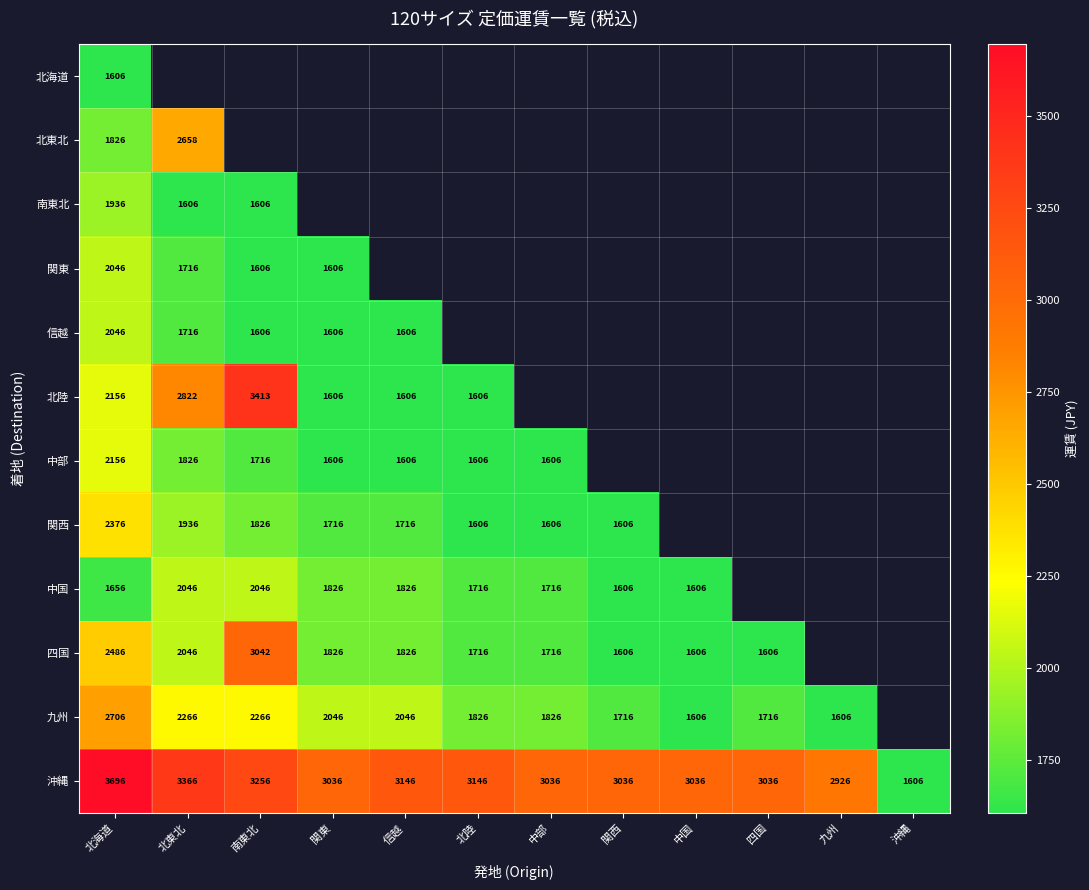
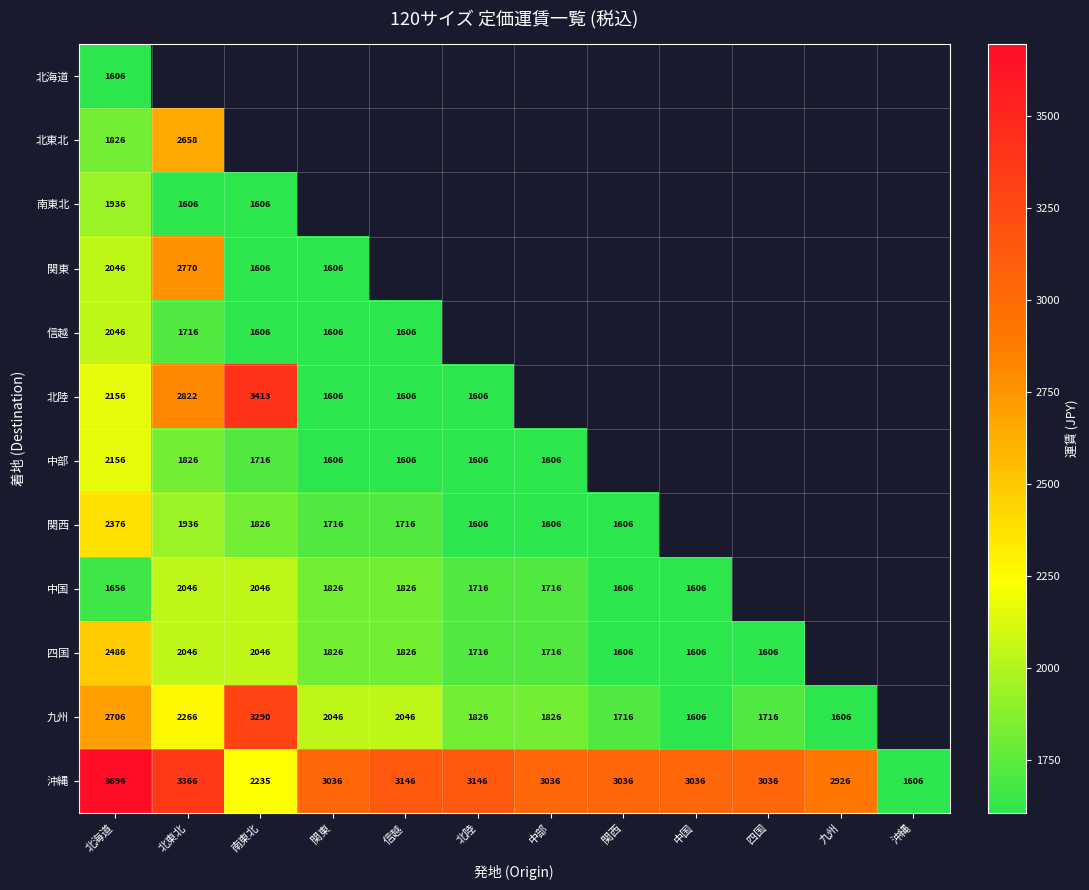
  {
    "北海道": {
      "北海道": 1606
    },
    "北東北": {
      "北海道": 1826,
      "北東北": 2658
    },
    "南東北": {
      "北海道": 1936,
      "北東北": 1606,
      "南東北": 1606
    },
    "関東": {
      "北海道": 2046,
-     "北東北": 1716,
+     "北東北": 2770,
      "南東北": 1606,
      "関東": 1606
    },
    "信越": {
      "北海道": 2046,
      "北東北": 1716,
      "南東北": 1606,
      "関東": 1606,
      "信越": 1606
    },
    "北陸": {
      "北海道": 2156,
      "北東北": 2822,
      "南東北": 3413,
      "関東": 1606,
      "信越": 1606,
      "北陸": 1606
    },
    "中部": {
      "北海道": 2156,
      "北東北": 1826,
      "南東北": 1716,
      "関東": 1606,
      "信越": 1606,
      "北陸": 1606,
      "中部": 1606
    },
    "関西": {
      "北海道": 2376,
      "北東北": 1936,
      "南東北": 1826,
      "関東": 1716,
      "信越": 1716,
      "北陸": 1606,
      "中部": 1606,
      "関西": 1606
    },
    "中国": {
      "北海道": 1656,
      "北東北": 2046,
      "南東北": 2046,
      "関東": 1826,
      "信越": 1826,
      "北陸": 1716,
      "中部": 1716,
      "関西": 1606,
      "中国": 1606
    },
    "四国": {
      "北海道": 2486,
      "北東北": 2046,
-     "南東北": 3042,
+     "南東北": 2046,
      "関東": 1826,
      "信越": 1826,
      "北陸": 1716,
      "中部": 1716,
      "関西": 1606,
      "中国": 1606,
      "四国": 1606
    },
    "九州": {
      "北海道": 2706,
      "北東北": 2266,
-     "南東北": 2266,
+     "南東北": 3290,
      "関東": 2046,
      "信越": 2046,
      "北陸": 1826,
      "中部": 1826,
      "関西": 1716,
      "中国": 1606,
      "四国": 1716,
      "九州": 1606
    },
    "沖縄": {
      "北海道": 3696,
      "北東北": 3366,
-     "南東北": 3256,
+     "南東北": 2235,
      "関東": 3036,
      "信越": 3146,
      "北陸": 3146,
      "中部": 3036,
      "関西": 3036,
      "中国": 3036,
      "四国": 3036,
      "九州": 2926,
      "沖縄": 1606
    }
  }
